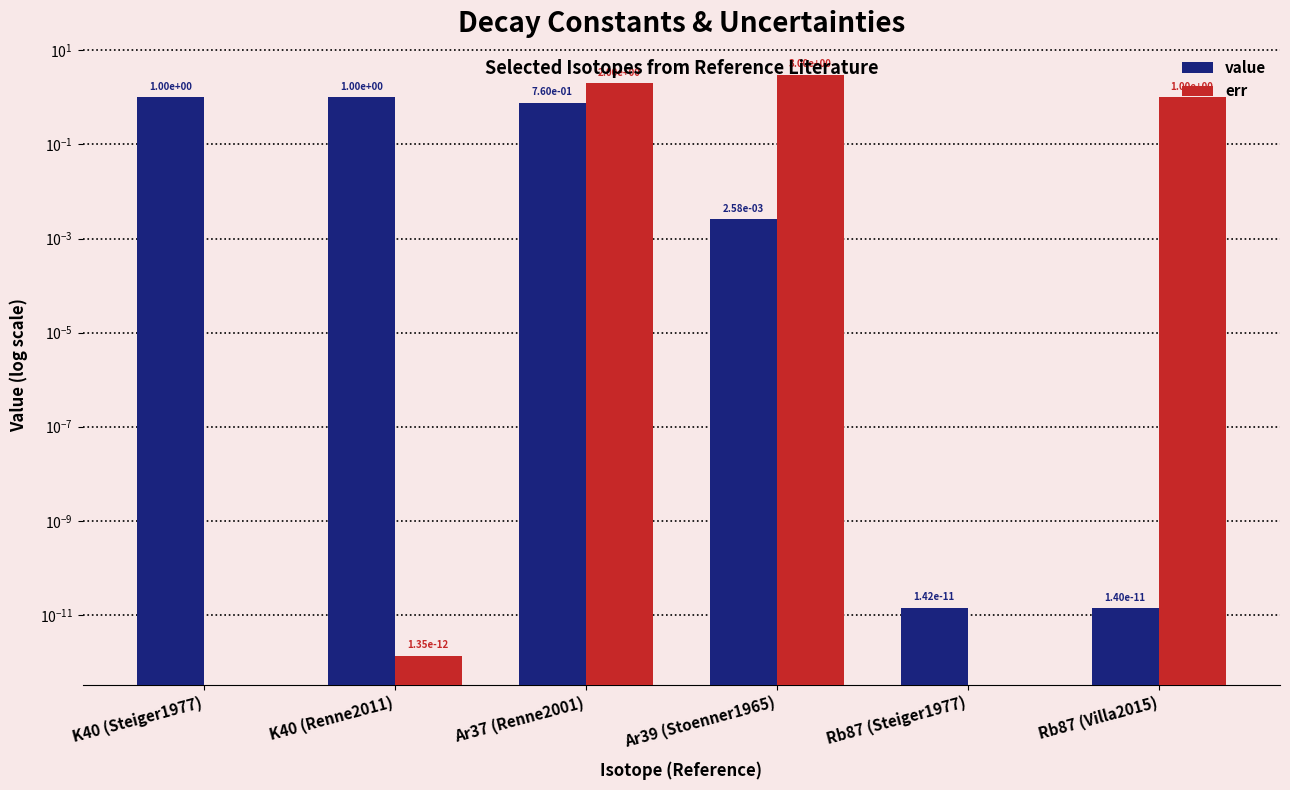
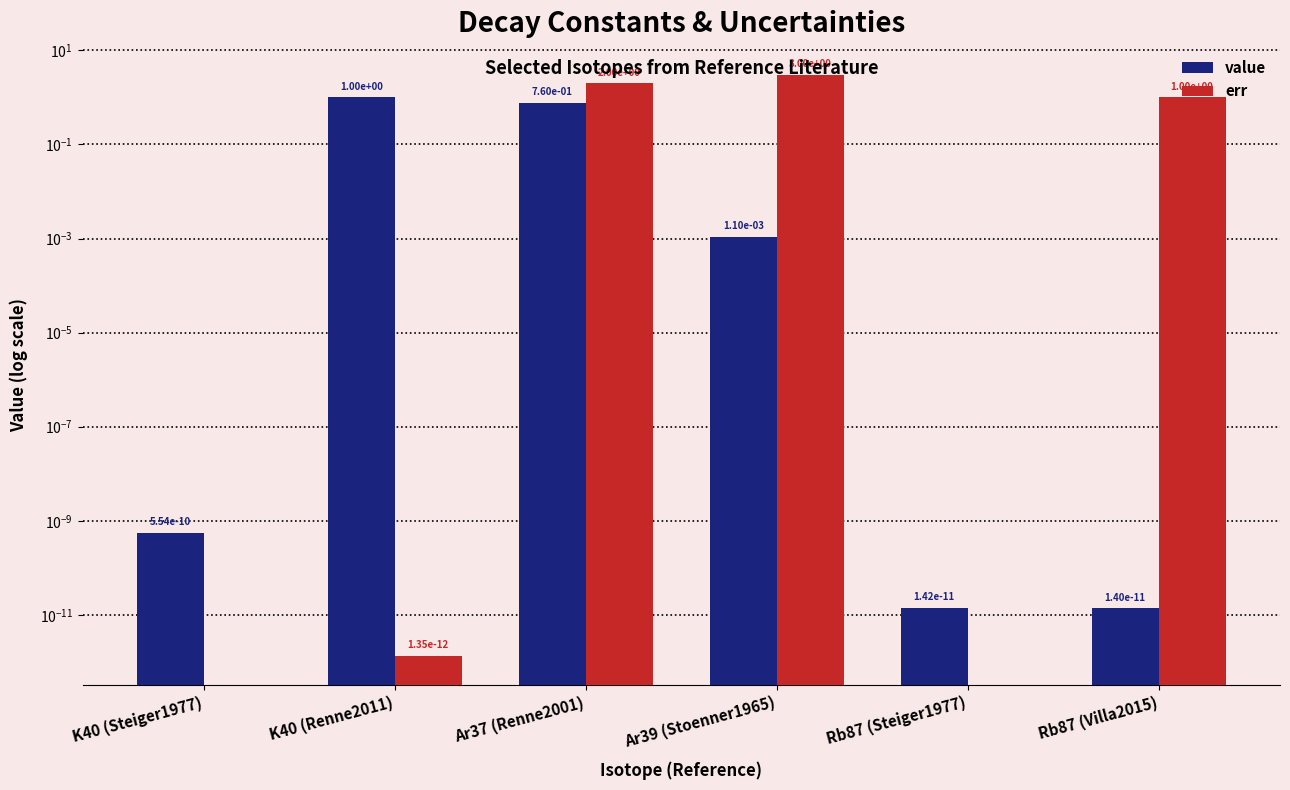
  {
    "value": {
-     "K40 (Steiger1977)": "1.00e+00",
+     "K40 (Steiger1977)": "5.54e-10",
      "K40 (Renne2011)": "1.00e+00",
      "Ar37 (Renne2001)": "7.60e-01",
-     "Ar39 (Stoenner1965)": "2.58e-03",
+     "Ar39 (Stoenner1965)": "1.10e-03",
      "Rb87 (Steiger1977)": "1.42e-11",
      "Rb87 (Villa2015)": "1.40e-11"
    },
    "err": {
      "K40 (Renne2011)": "1.35e-12",
      "Rb87 (Villa2015)": "1.00e+00"
    }
  }
